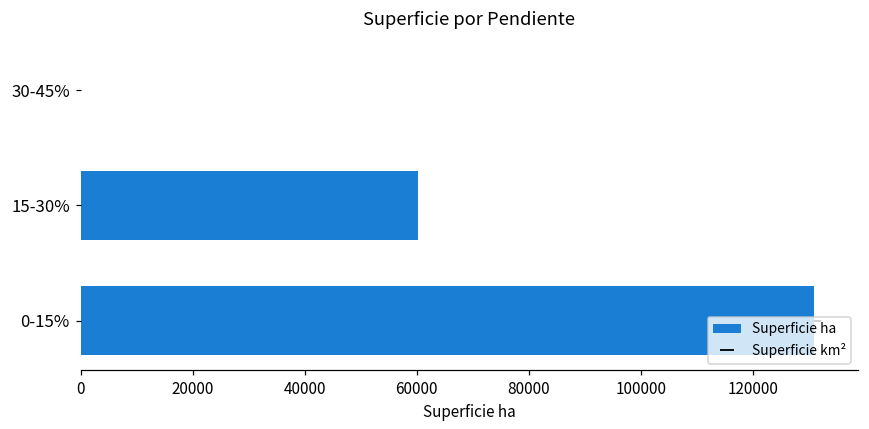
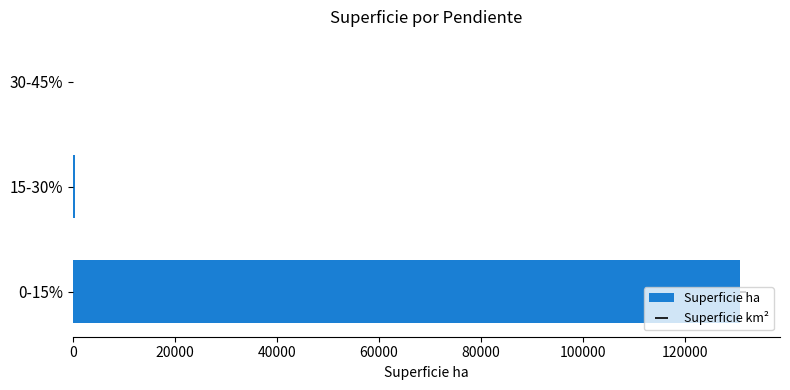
  {
-   "15-30%": 60000
+   "15-30%": 0
  }
